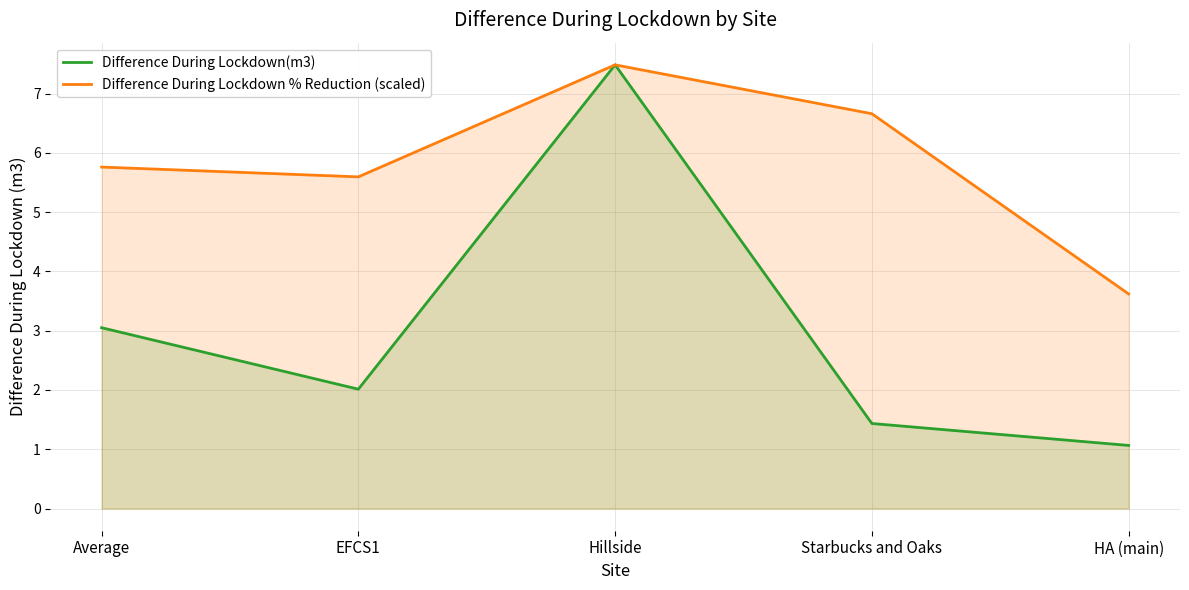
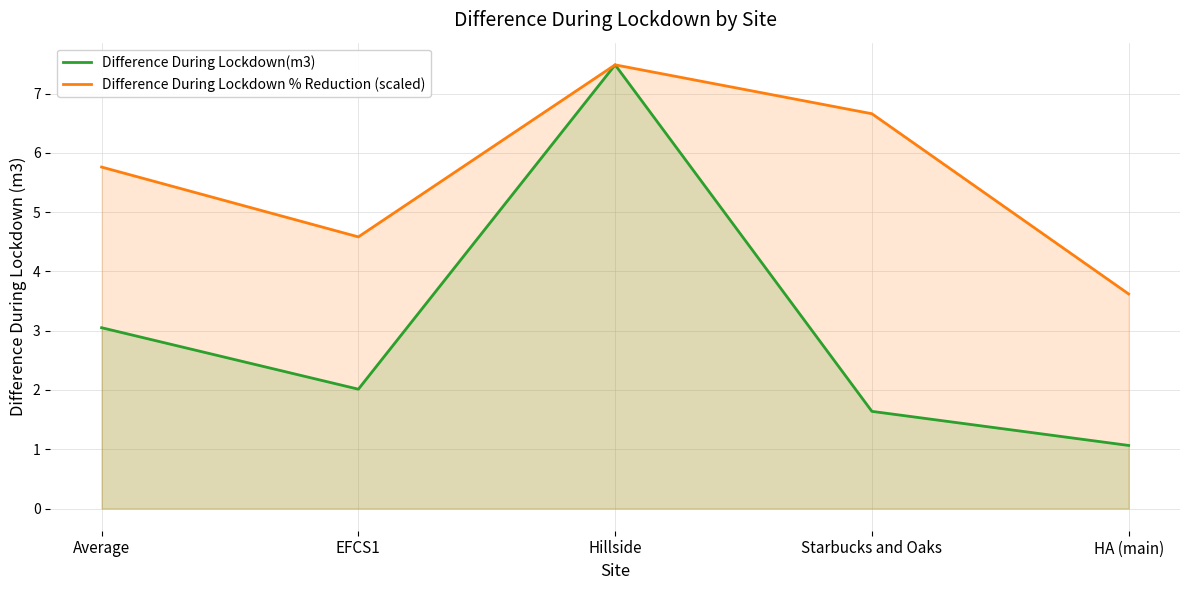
  {
    "Difference During Lockdown(m3)": {
      "Average": 3.1,
      "EFCS1": 2.0,
-     "Starbucks and Oaks": 1.4,
+     "Starbucks and Oaks": 1.6,
      "HA (main)": 1.1
    },
    "Difference During Lockdown % Reduction (scaled)": {
      "Average": 5.8,
-     "EFCS1": 5.6,
+     "EFCS1": 4.6,
      "Starbucks and Oaks": 6.7,
      "HA (main)": 3.6
    }
  }
